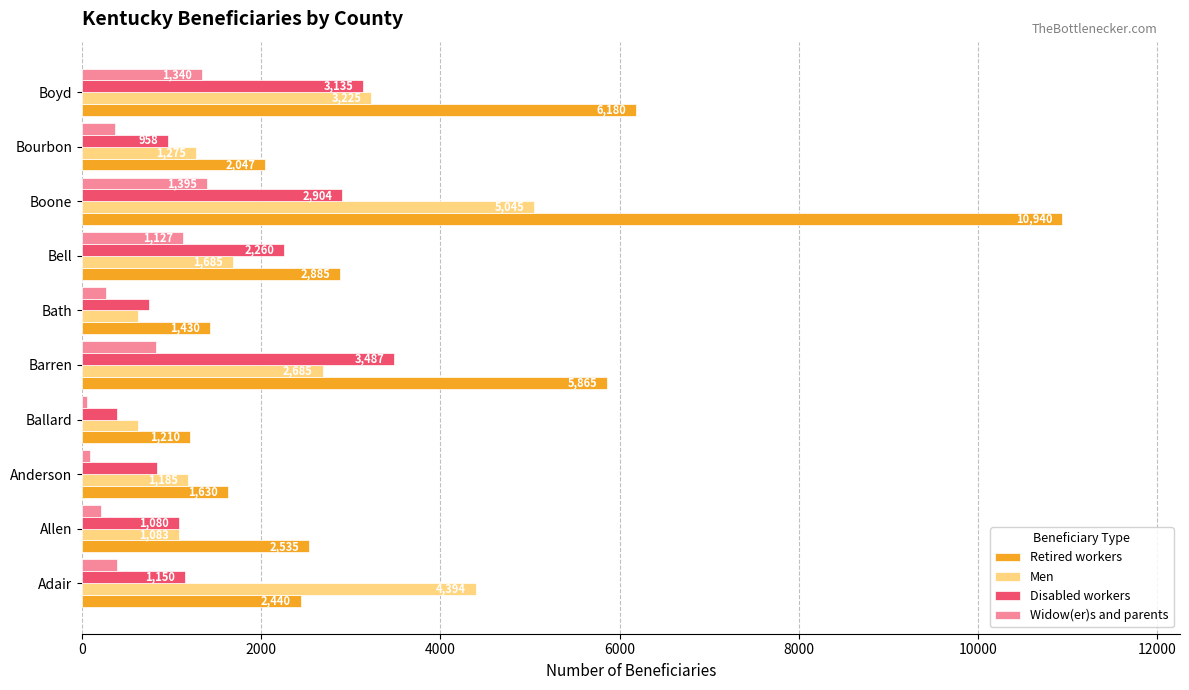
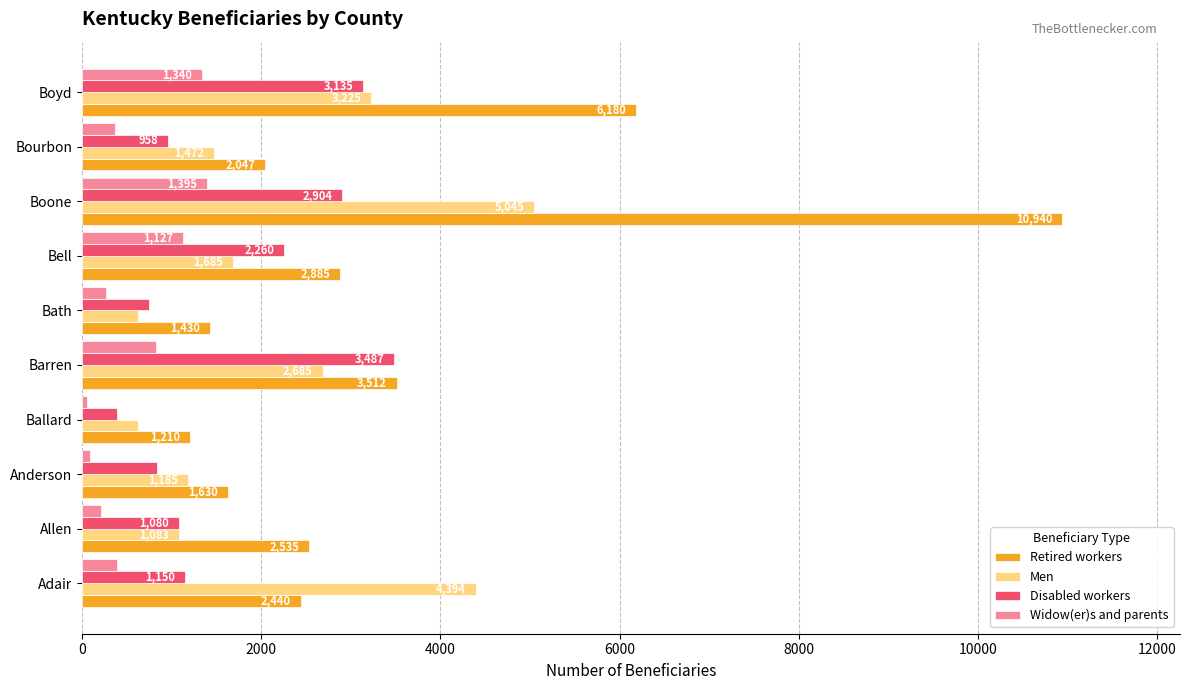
  {
    "Retired workers": {
      "Boyd": "6,180",
      "Bourbon": "2,047",
      "Boone": "10,940",
      "Bell": "2,885",
      "Bath": "1,430",
-     "Barren": "5,865",
+     "Barren": "3,512",
      "Ballard": "1,210",
      "Anderson": "1,630",
      "Allen": "2,535",
      "Adair": "2,440"
    },
    "Men": {
      "Boyd": "3,225",
-     "Bourbon": "1,275",
+     "Bourbon": "1,472",
      "Boone": "5,045",
      "Bell": "1,685",
      "Barren": "2,685",
      "Anderson": "1,185",
      "Allen": "1,083",
      "Adair": "4,394"
    },
    "Disabled workers": {
      "Boyd": "3,135",
      "Bourbon": "958",
      "Boone": "2,904",
      "Bell": "2,260",
      "Barren": "3,487",
      "Allen": "1,080",
      "Adair": "1,150"
    },
    "Widow(er)s and parents": {
      "Boyd": "1,340",
      "Boone": "1,395",
      "Bell": "1,127"
    }
  }
